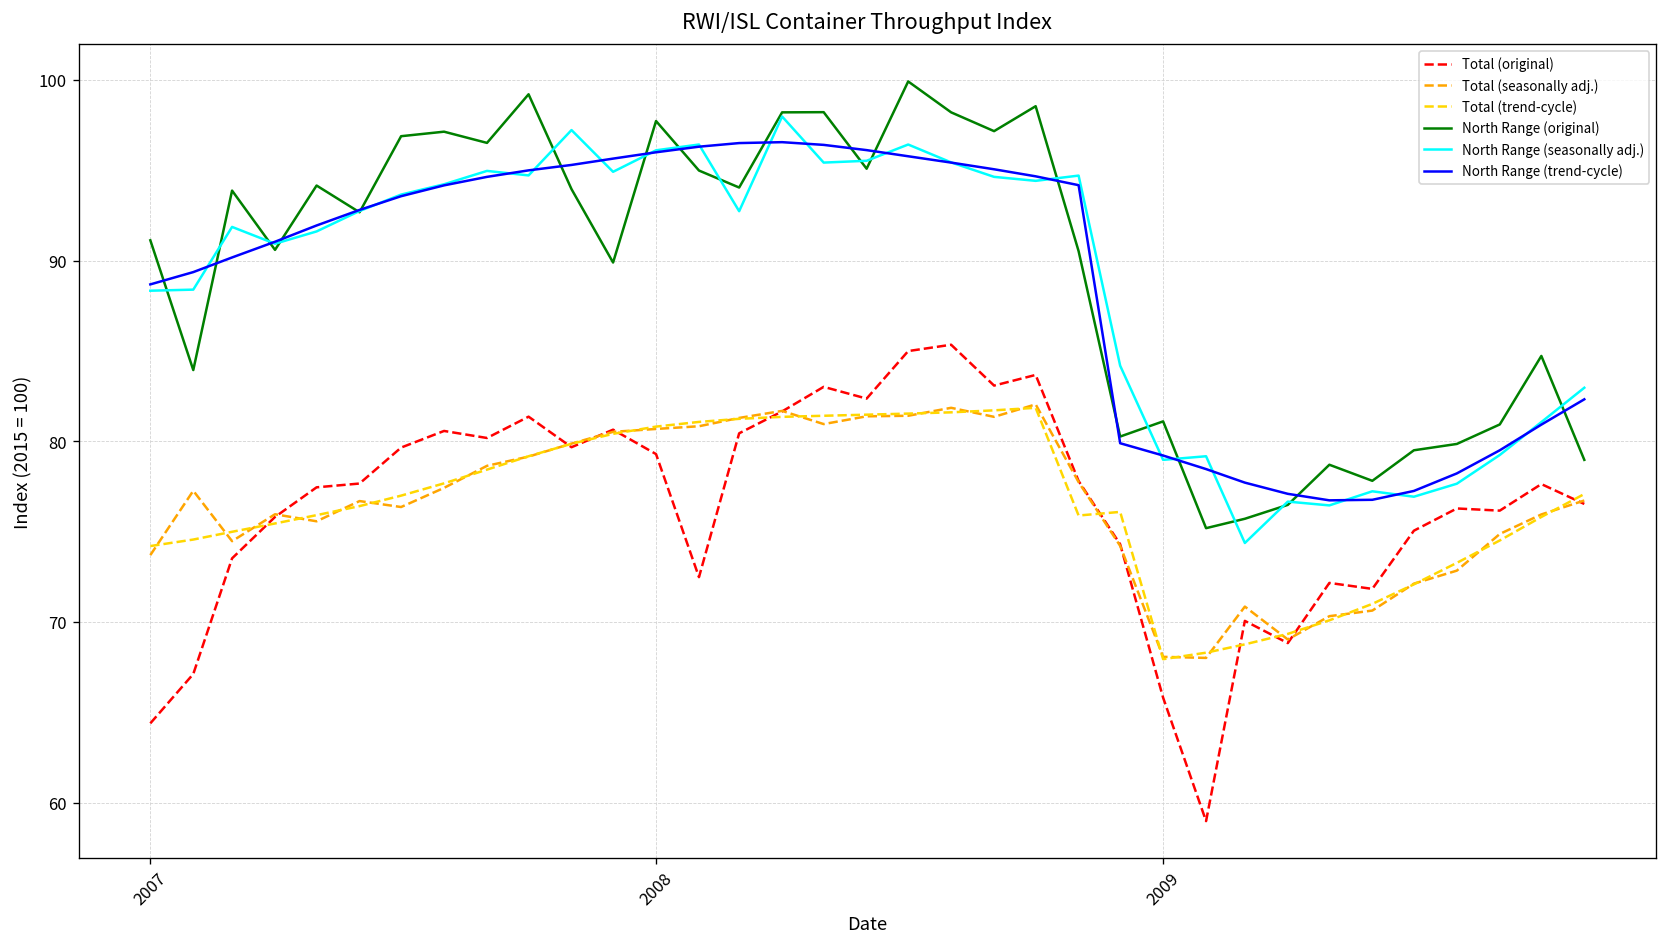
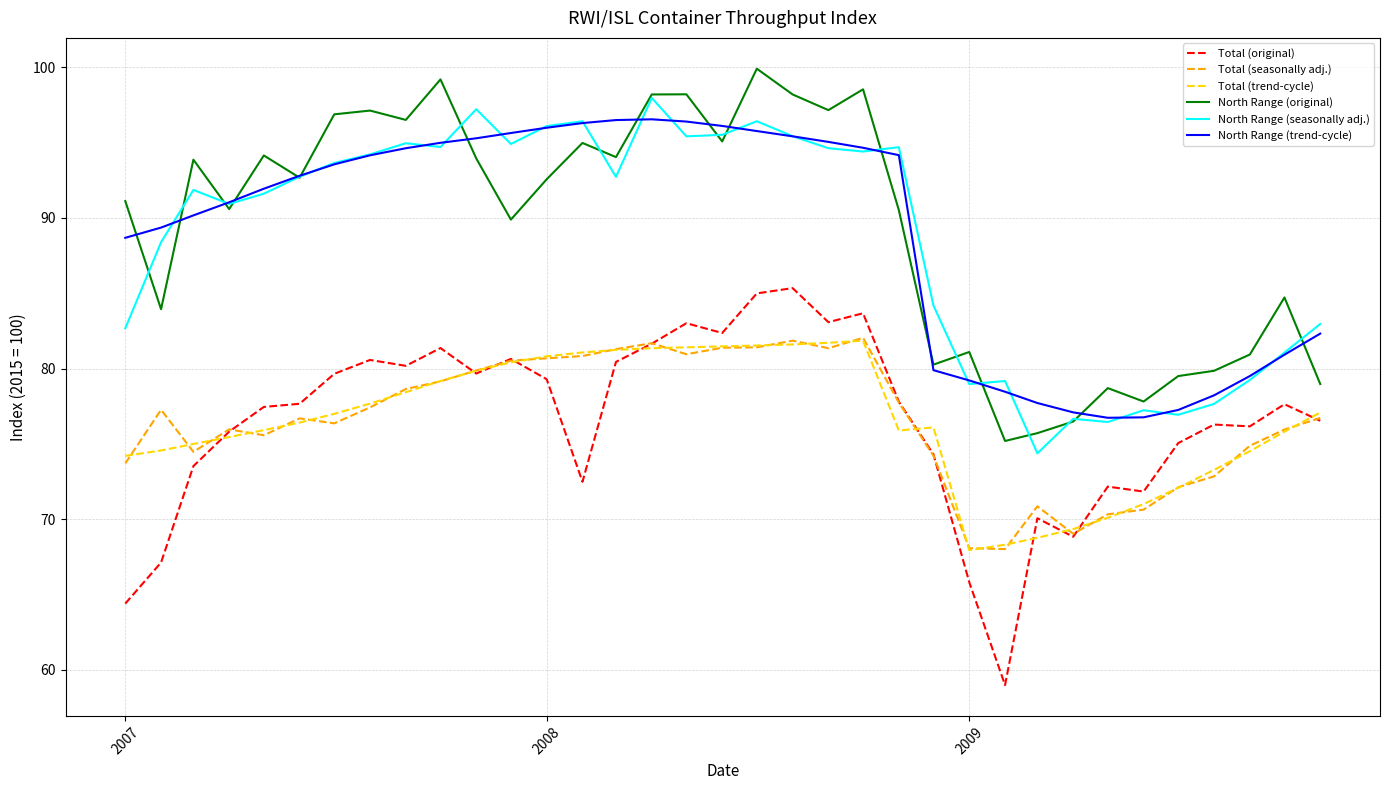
  {
    "Total (original)": {
      "2007": 64.4,
      "2008": 79.3,
      "2009": 65.8
    },
    "North Range (original)": {
      "2007": 91.1,
-     "2008": 97.7,
+     "2008": 92.6,
      "2009": 81.1
    },
    "North Range (seasonally adj.)": {
-     "2007": 88.3,
+     "2007": 82.7,
      "2009": 79.0
    },
    "North Range (trend-cycle)": {
      "2007": 88.7,
      "2009": 79.2
    }
  }
